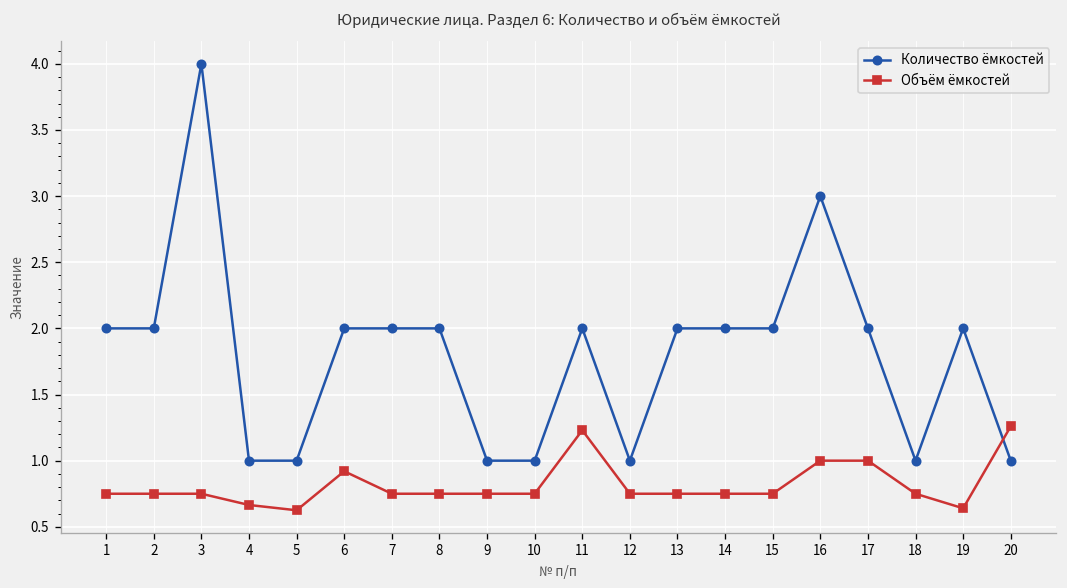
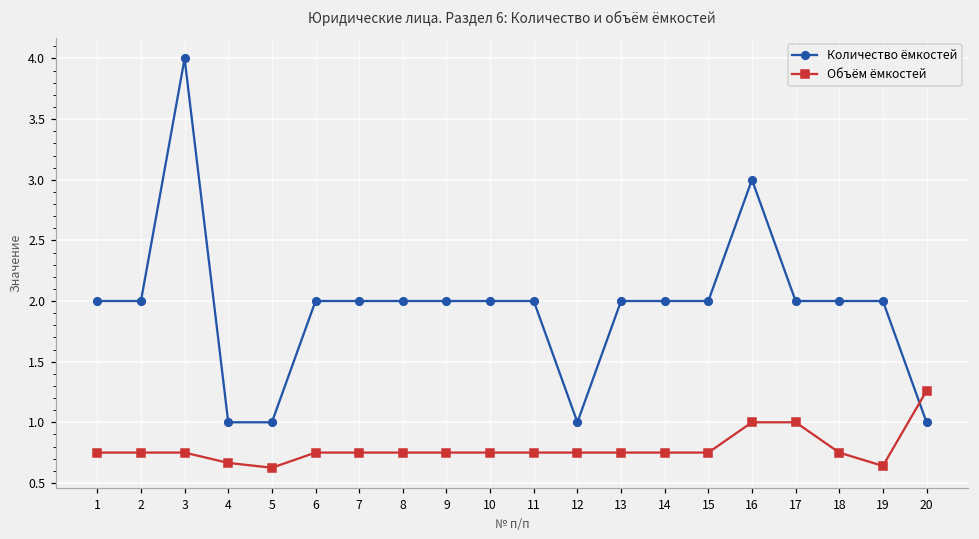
  {
    "Количество ёмкостей": {
      "1": 2,
      "2": 2,
      "3": 4,
      "4": 1,
      "5": 1,
      "6": 2,
      "7": 2,
      "8": 2,
-     "9": 1,
-     "10": 1,
+     "9": 2,
+     "10": 2,
      "11": 2,
      "12": 1,
      "13": 2,
      "14": 2,
      "15": 2,
      "16": 3,
      "17": 2,
-     "18": 1,
+     "18": 2,
      "19": 2,
      "20": 1
    },
    "Объём ёмкостей": {
      "1": 0.75,
      "2": 0.75,
      "3": 0.75,
      "4": 0.67,
      "5": 0.63,
-     "6": 0.92,
+     "6": 0.75,
      "7": 0.75,
      "8": 0.75,
      "9": 0.75,
      "10": 0.75,
-     "11": 1.23,
+     "11": 0.75,
      "12": 0.75,
      "13": 0.75,
      "14": 0.75,
      "15": 0.75,
      "16": 1.00,
      "17": 1.00,
      "18": 0.75,
      "19": 0.64,
      "20": 1.26
    }
  }
